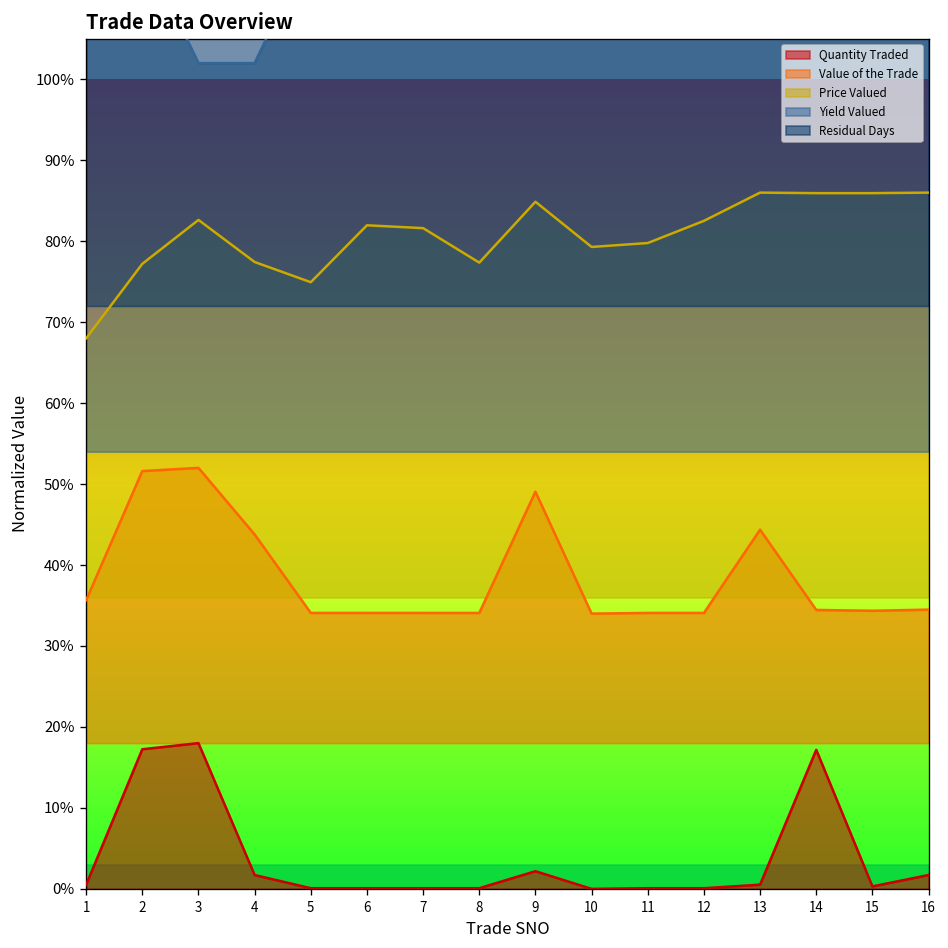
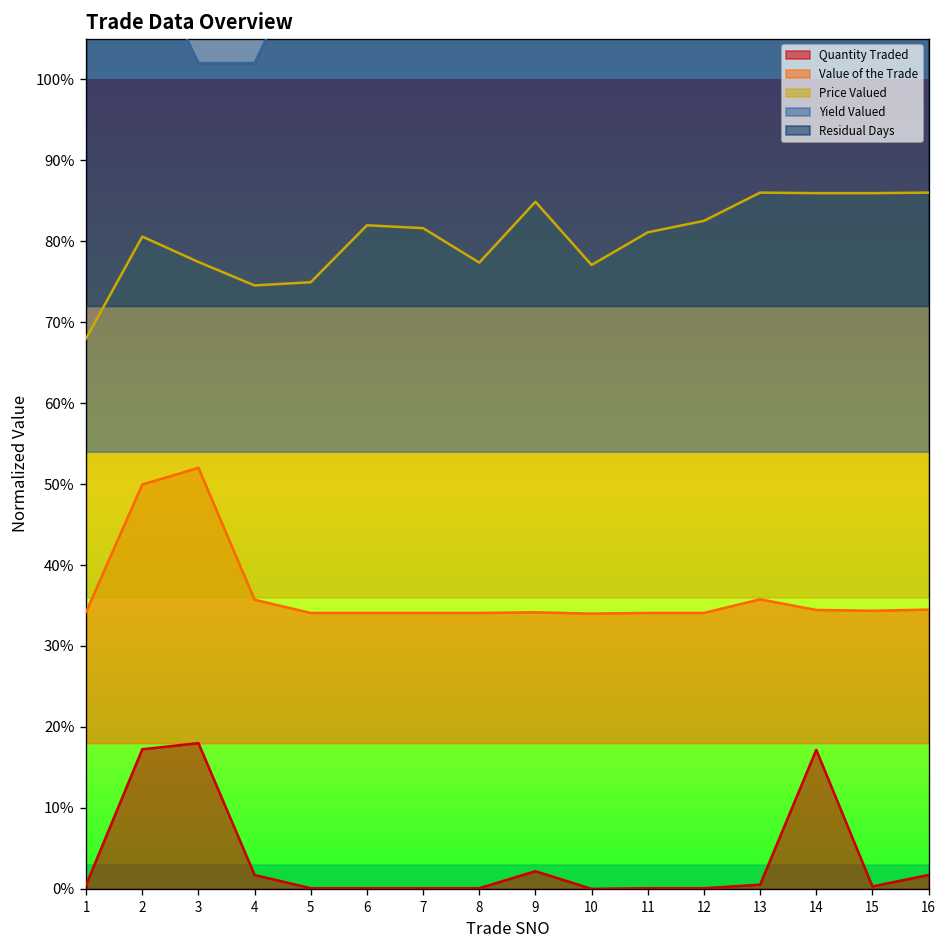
  {
    "Quantity Traded": {
      "2": "17%",
      "3": "18%",
      "14": "17%"
    },
    "Value of the Trade": {
-     "1": "36%",
-     "2": "52%",
+     "1": "34%",
+     "2": "50%",
      "3": "52%",
-     "4": "44%",
+     "4": "36%",
      "5": "34%",
      "6": "34%",
      "7": "34%",
      "8": "34%",
-     "9": "49%",
+     "9": "34%",
      "10": "34%",
      "11": "34%",
      "12": "34%",
-     "13": "44%",
+     "13": "36%",
      "14": "34%",
      "15": "34%",
      "16": "34%"
    },
    "Price Valued": {
      "1": "68%",
-     "2": "77%",
-     "3": "83%",
-     "4": "77%",
+     "2": "81%",
+     "3": "77%",
+     "4": "75%",
      "5": "75%",
      "6": "82%",
      "7": "82%",
      "8": "77%",
      "9": "85%",
-     "10": "79%",
-     "11": "80%",
+     "10": "77%",
+     "11": "81%",
      "12": "83%",
      "13": "86%",
      "14": "86%",
      "15": "86%",
      "16": "86%"
    },
    "Yield Valued": {
      "3": "102%",
      "4": "102%"
    }
  }
